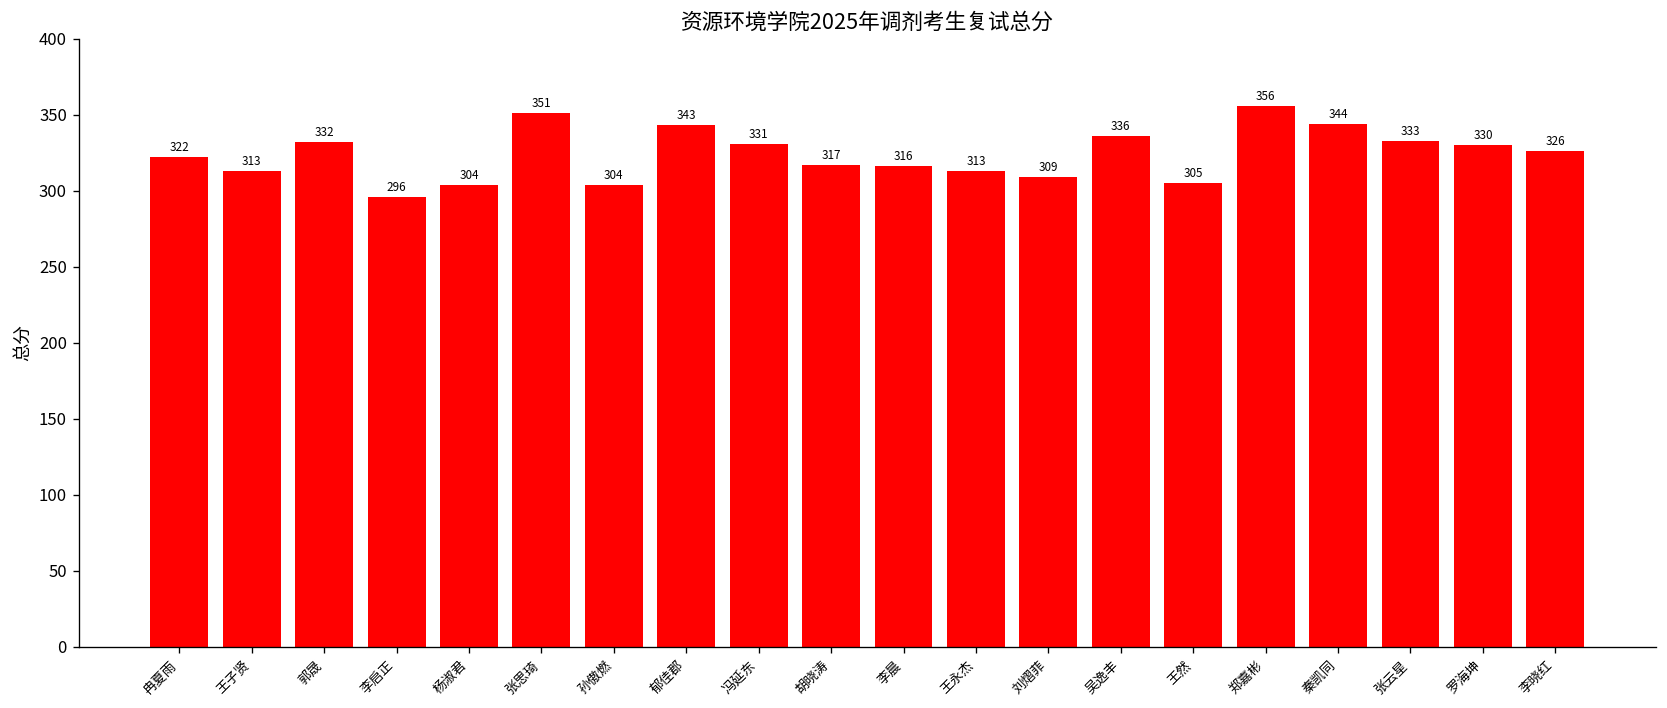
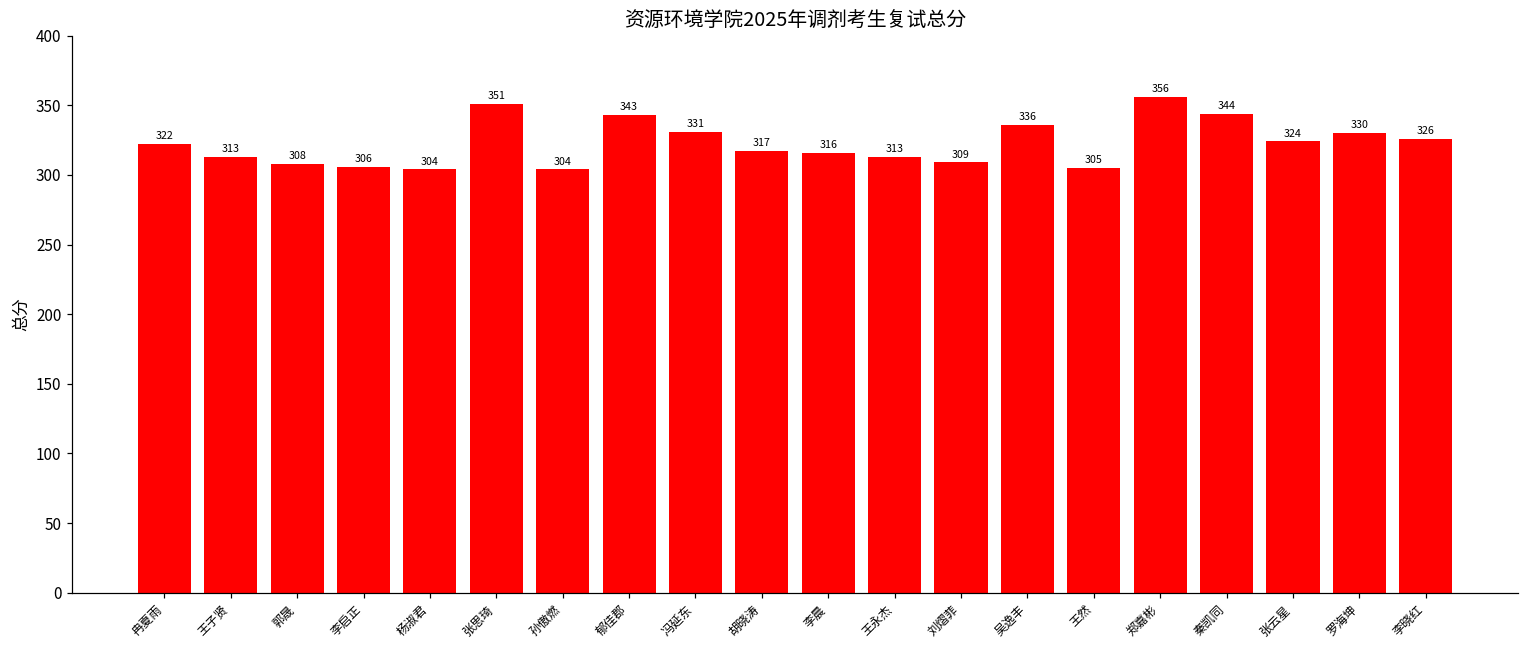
  {
    "冉夏雨": 322,
    "王子贤": 313,
-   "郭晟": 332,
-   "李启正": 296,
+   "郭晟": 308,
+   "李启正": 306,
    "杨淑君": 304,
    "张思琦": 351,
    "孙傲燃": 304,
    "郁佳郡": 343,
    "冯延东": 331,
    "胡晓涛": 317,
    "李晨": 316,
    "王永杰": 313,
    "刘熠菲": 309,
    "吴逸丰": 336,
    "王然": 305,
    "郑嘉彬": 356,
    "秦凯同": 344,
-   "张云星": 333,
+   "张云星": 324,
    "罗海坤": 330,
    "李晓红": 326
  }
